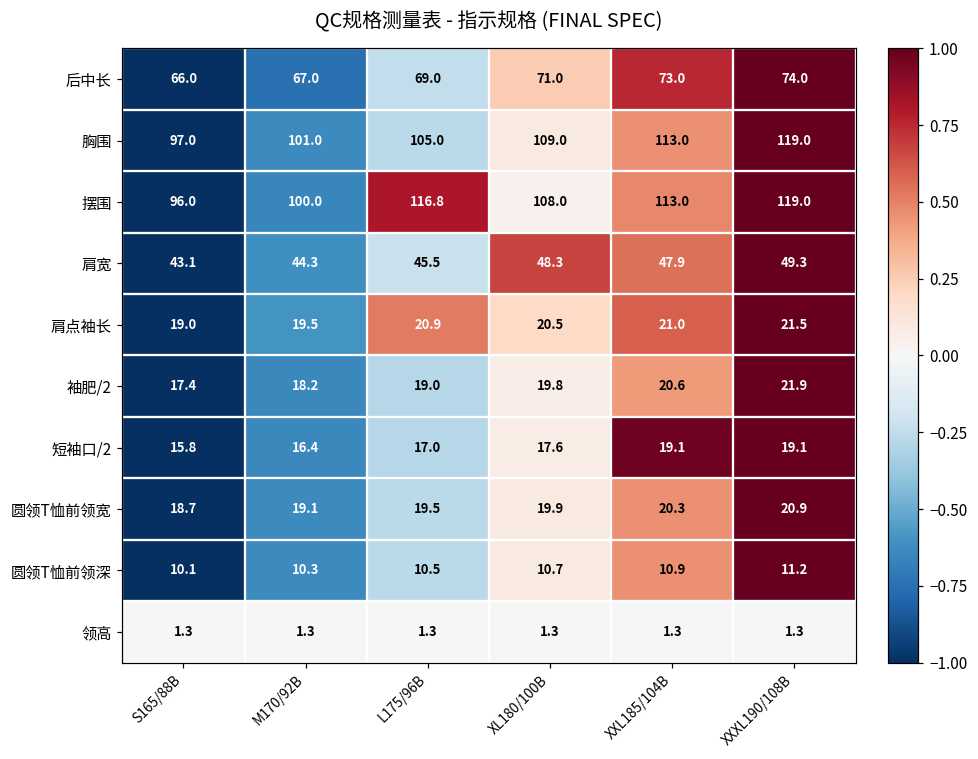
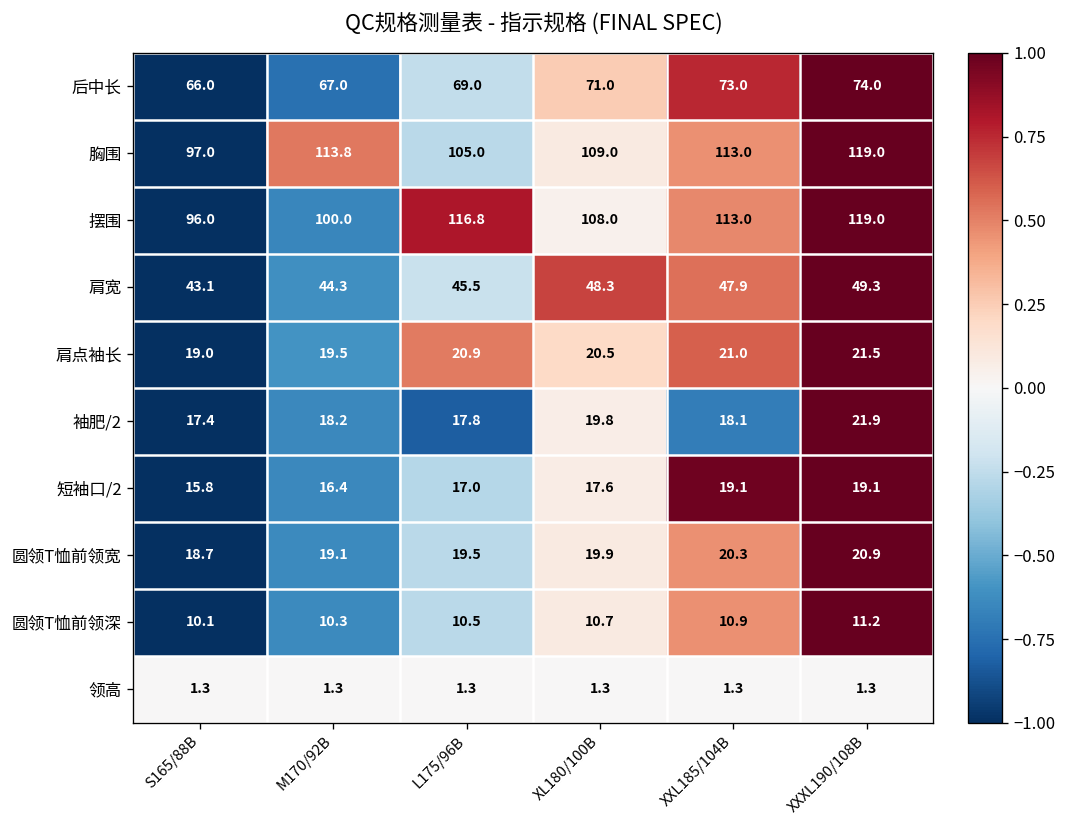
  {
    "后中长": {
      "S165/88B": 66.0,
      "M170/92B": 67.0,
      "L175/96B": 69.0,
      "XL180/100B": 71.0,
      "XXL185/104B": 73.0,
      "XXXL190/108B": 74.0
    },
    "胸围": {
      "S165/88B": 97.0,
-     "M170/92B": 101.0,
+     "M170/92B": 113.8,
      "L175/96B": 105.0,
      "XL180/100B": 109.0,
      "XXL185/104B": 113.0,
      "XXXL190/108B": 119.0
    },
    "摆围": {
      "S165/88B": 96.0,
      "M170/92B": 100.0,
      "L175/96B": 116.8,
      "XL180/100B": 108.0,
      "XXL185/104B": 113.0,
      "XXXL190/108B": 119.0
    },
    "肩宽": {
      "S165/88B": 43.1,
      "M170/92B": 44.3,
      "L175/96B": 45.5,
      "XL180/100B": 48.3,
      "XXL185/104B": 47.9,
      "XXXL190/108B": 49.3
    },
    "肩点袖长": {
      "S165/88B": 19.0,
      "M170/92B": 19.5,
      "L175/96B": 20.9,
      "XL180/100B": 20.5,
      "XXL185/104B": 21.0,
      "XXXL190/108B": 21.5
    },
    "袖肥/2": {
      "S165/88B": 17.4,
      "M170/92B": 18.2,
-     "L175/96B": 19.0,
+     "L175/96B": 17.8,
      "XL180/100B": 19.8,
-     "XXL185/104B": 20.6,
+     "XXL185/104B": 18.1,
      "XXXL190/108B": 21.9
    },
    "短袖口/2": {
      "S165/88B": 15.8,
      "M170/92B": 16.4,
      "L175/96B": 17.0,
      "XL180/100B": 17.6,
      "XXL185/104B": 19.1,
      "XXXL190/108B": 19.1
    },
    "圆领T恤前领宽": {
      "S165/88B": 18.7,
      "M170/92B": 19.1,
      "L175/96B": 19.5,
      "XL180/100B": 19.9,
      "XXL185/104B": 20.3,
      "XXXL190/108B": 20.9
    },
    "圆领T恤前领深": {
      "S165/88B": 10.1,
      "M170/92B": 10.3,
      "L175/96B": 10.5,
      "XL180/100B": 10.7,
      "XXL185/104B": 10.9,
      "XXXL190/108B": 11.2
    },
    "领高": {
      "S165/88B": 1.3,
      "M170/92B": 1.3,
      "L175/96B": 1.3,
      "XL180/100B": 1.3,
      "XXL185/104B": 1.3,
      "XXXL190/108B": 1.3
    }
  }
